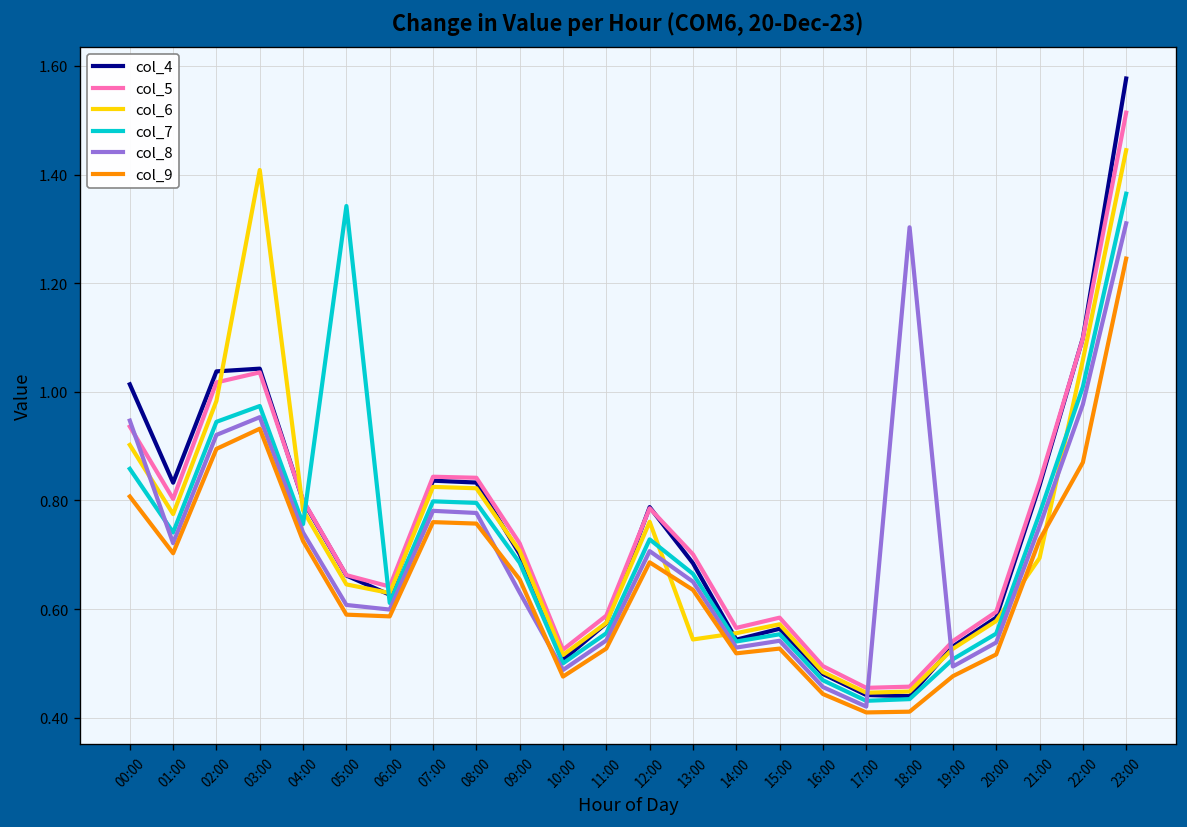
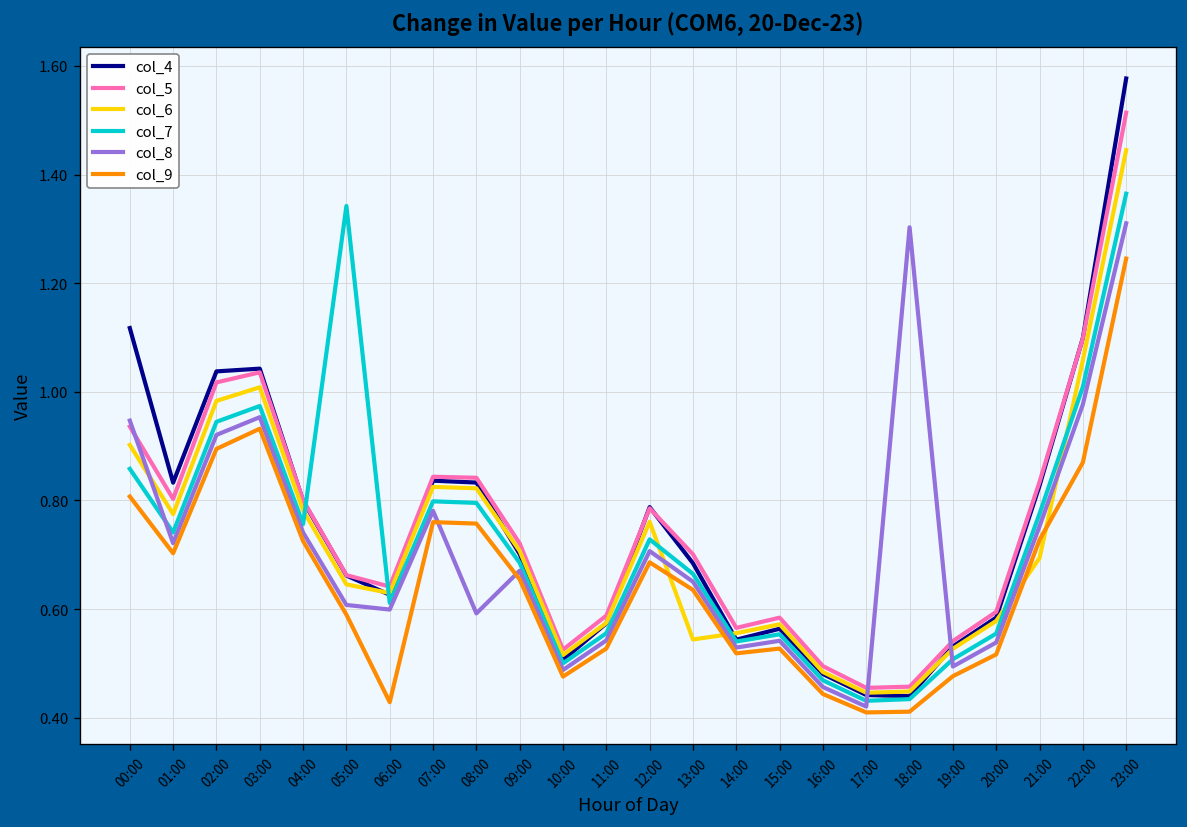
  {
    "col_4": {
-     "00:00": 1.01,
+     "00:00": 1.12,
      "01:00": 0.83,
      "02:00": 1.04,
      "03:00": 1.04,
      "07:00": 0.84,
      "08:00": 0.83,
      "09:00": 0.70,
      "10:00": 0.51,
      "13:00": 0.68,
      "15:00": 0.56,
      "20:00": 0.58,
      "21:00": 0.83,
      "23:00": 1.58
    },
    "col_5": {
      "00:00": 0.94,
      "01:00": 0.80,
      "02:00": 1.02,
      "03:00": 1.04,
      "06:00": 0.64,
      "07:00": 0.84,
      "08:00": 0.84,
      "09:00": 0.72,
      "10:00": 0.53,
      "11:00": 0.59,
      "13:00": 0.70,
      "14:00": 0.57,
      "15:00": 0.58,
      "16:00": 0.49,
      "17:00": 0.45,
      "18:00": 0.46,
      "19:00": 0.54,
      "20:00": 0.59,
      "21:00": 0.83,
      "23:00": 1.51
    },
    "col_6": {
      "00:00": 0.90,
      "01:00": 0.77,
      "02:00": 0.98,
-     "03:00": 1.41,
+     "03:00": 1.01,
      "04:00": 0.78,
      "05:00": 0.65,
      "07:00": 0.82,
      "08:00": 0.82,
      "09:00": 0.71,
      "10:00": 0.52,
      "12:00": 0.76,
      "13:00": 0.54,
      "14:00": 0.56,
      "15:00": 0.57,
      "18:00": 0.45,
      "20:00": 0.58,
      "21:00": 0.69,
      "22:00": 1.06,
      "23:00": 1.44
    },
    "col_7": {
      "00:00": 0.86,
      "01:00": 0.74,
      "02:00": 0.94,
      "03:00": 0.97,
      "04:00": 0.76,
      "05:00": 1.34,
      "06:00": 0.61,
      "07:00": 0.80,
      "08:00": 0.80,
      "09:00": 0.69,
      "10:00": 0.50,
      "11:00": 0.56,
      "12:00": 0.73,
      "13:00": 0.66,
      "15:00": 0.55,
      "16:00": 0.47,
      "17:00": 0.43,
      "19:00": 0.51,
      "20:00": 0.55,
      "21:00": 0.78,
      "22:00": 1.01,
      "23:00": 1.36
    },
    "col_8": {
      "00:00": 0.95,
      "01:00": 0.72,
      "02:00": 0.92,
      "03:00": 0.95,
      "04:00": 0.74,
      "05:00": 0.61,
      "06:00": 0.60,
      "07:00": 0.78,
-     "08:00": 0.78,
-     "09:00": 0.63,
+     "08:00": 0.59,
+     "09:00": 0.67,
      "10:00": 0.49,
      "11:00": 0.54,
      "12:00": 0.71,
      "13:00": 0.65,
      "14:00": 0.53,
      "15:00": 0.54,
      "16:00": 0.46,
      "17:00": 0.42,
      "18:00": 1.30,
      "19:00": 0.49,
      "20:00": 0.54,
      "21:00": 0.75,
      "22:00": 0.98,
      "23:00": 1.31
    },
    "col_9": {
      "00:00": 0.81,
      "01:00": 0.70,
      "02:00": 0.89,
      "03:00": 0.93,
      "04:00": 0.73,
      "05:00": 0.59,
-     "06:00": 0.59,
+     "06:00": 0.43,
      "07:00": 0.76,
      "08:00": 0.76,
      "09:00": 0.65,
      "10:00": 0.48,
      "11:00": 0.53,
      "12:00": 0.69,
      "13:00": 0.64,
      "14:00": 0.52,
      "15:00": 0.53,
      "16:00": 0.44,
      "17:00": 0.41,
      "18:00": 0.41,
      "19:00": 0.48,
      "20:00": 0.52,
      "21:00": 0.73,
      "22:00": 0.87,
      "23:00": 1.25
    }
  }
